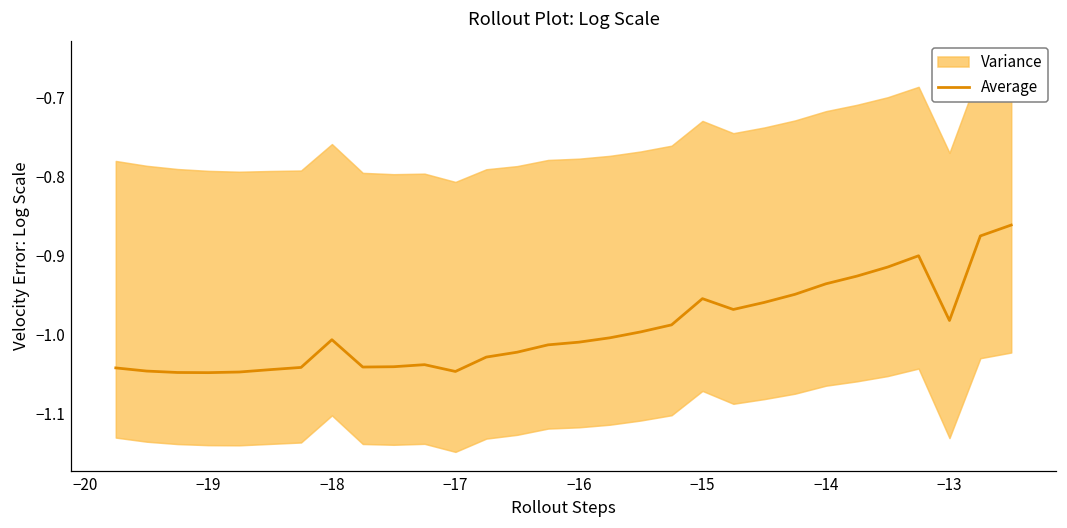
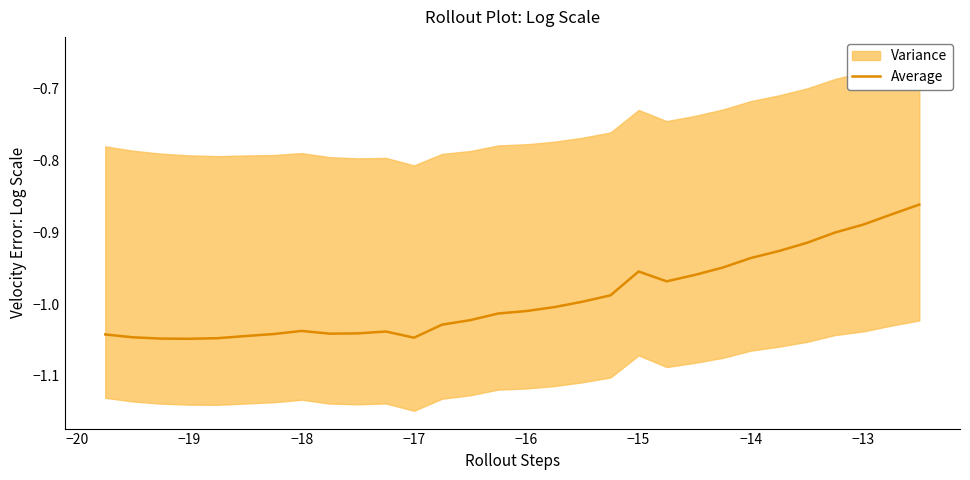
  {
    "Average": {
      "−19": -1.05,
-     "−18": -1.01,
+     "−18": -1.04,
      "−17": -1.05,
      "−16": -1.01,
      "−15": -0.95,
      "−14": -0.94,
-     "−13": -0.98
+     "−13": -0.89
    }
  }
